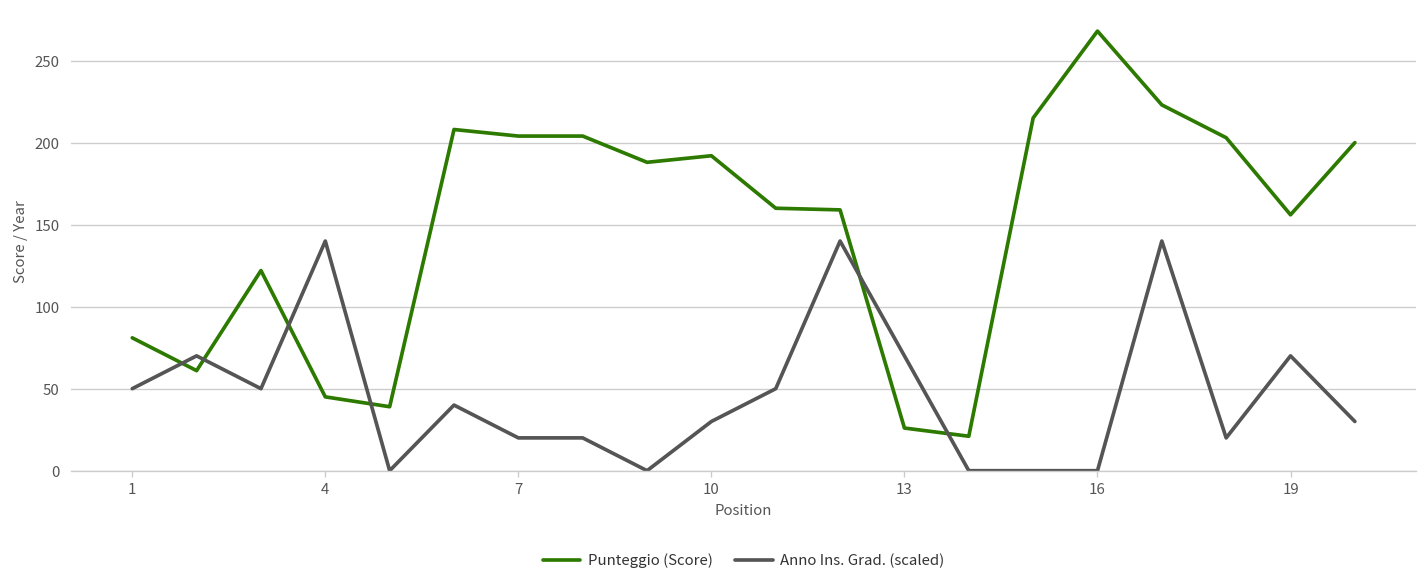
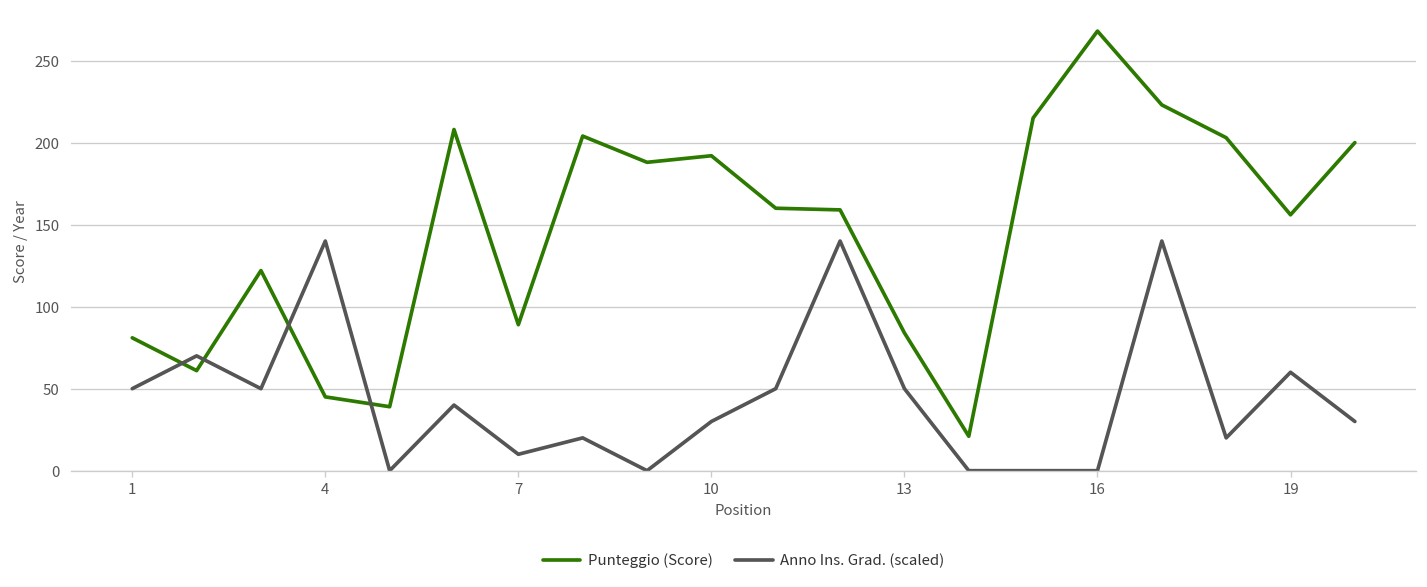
  {
    "Punteggio (Score)": {
      "1": 81,
      "4": 45,
-     "7": 204,
+     "7": 89,
      "10": 192,
-     "13": 26,
+     "13": 84,
      "16": 268,
      "19": 156
    },
    "Anno Ins. Grad. (scaled)": {
      "1": 50,
      "4": 140,
-     "7": 20,
+     "7": 10,
      "10": 30,
-     "13": 70,
+     "13": 50,
      "16": 0,
-     "19": 70
+     "19": 60
    }
  }
